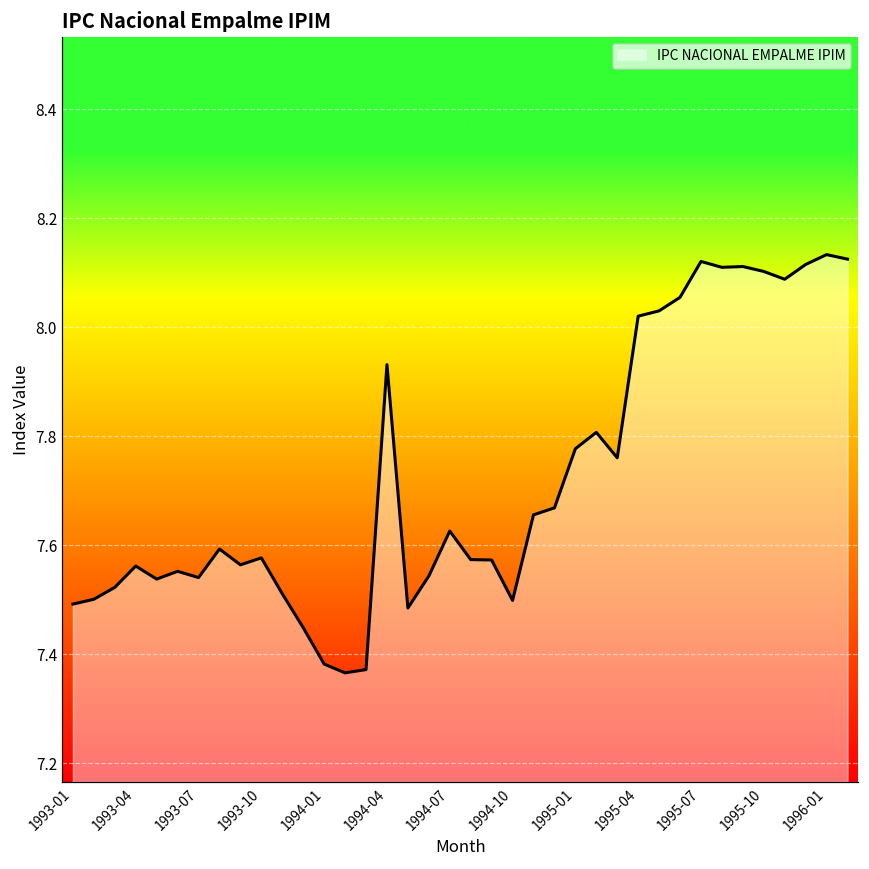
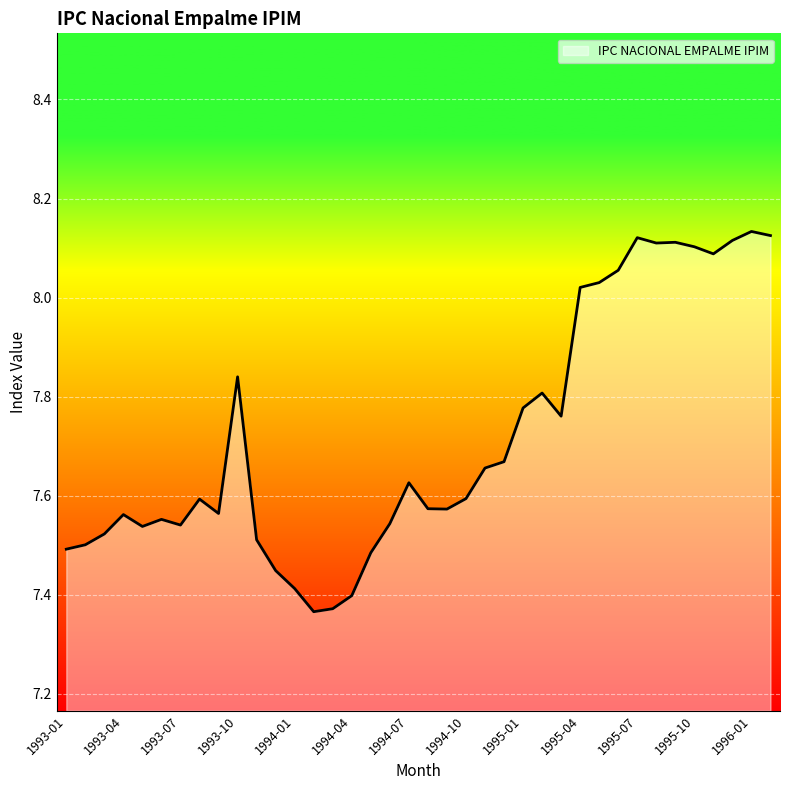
  {
    "1993-01": 7.49,
    "1993-04": 7.56,
    "1993-07": 7.54,
-   "1993-10": 7.58,
-   "1994-01": 7.38,
-   "1994-04": 7.93,
+   "1993-10": 7.84,
+   "1994-01": 7.41,
+   "1994-04": 7.40,
    "1994-07": 7.63,
-   "1994-10": 7.50,
+   "1994-10": 7.59,
    "1995-01": 7.78,
    "1995-04": 8.02,
    "1995-07": 8.12,
    "1995-10": 8.10,
    "1996-01": 8.13
  }
